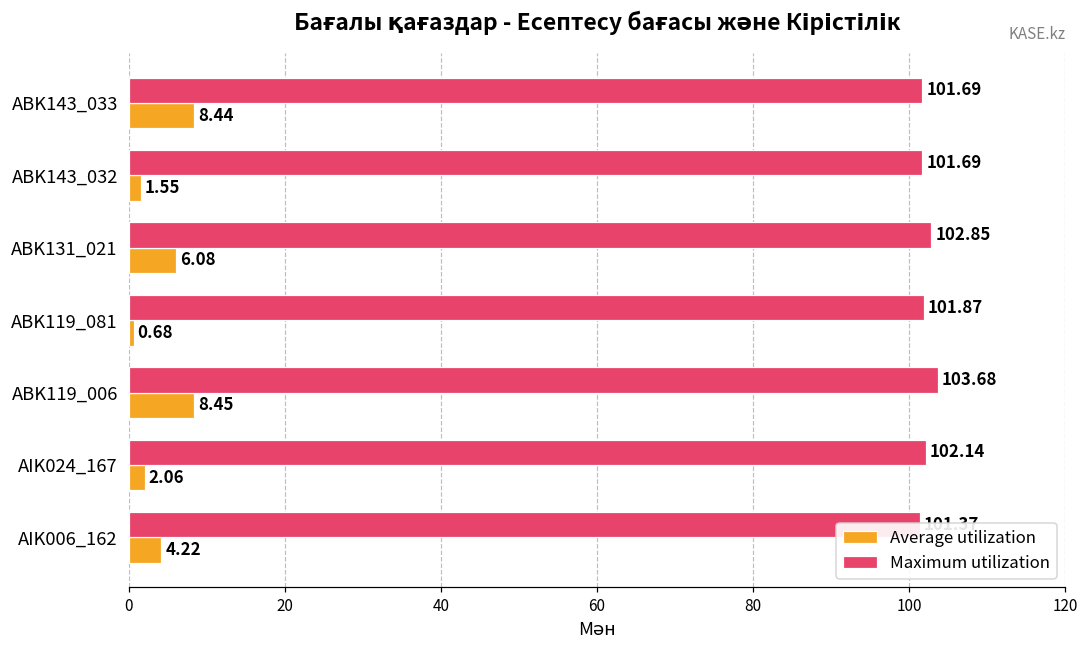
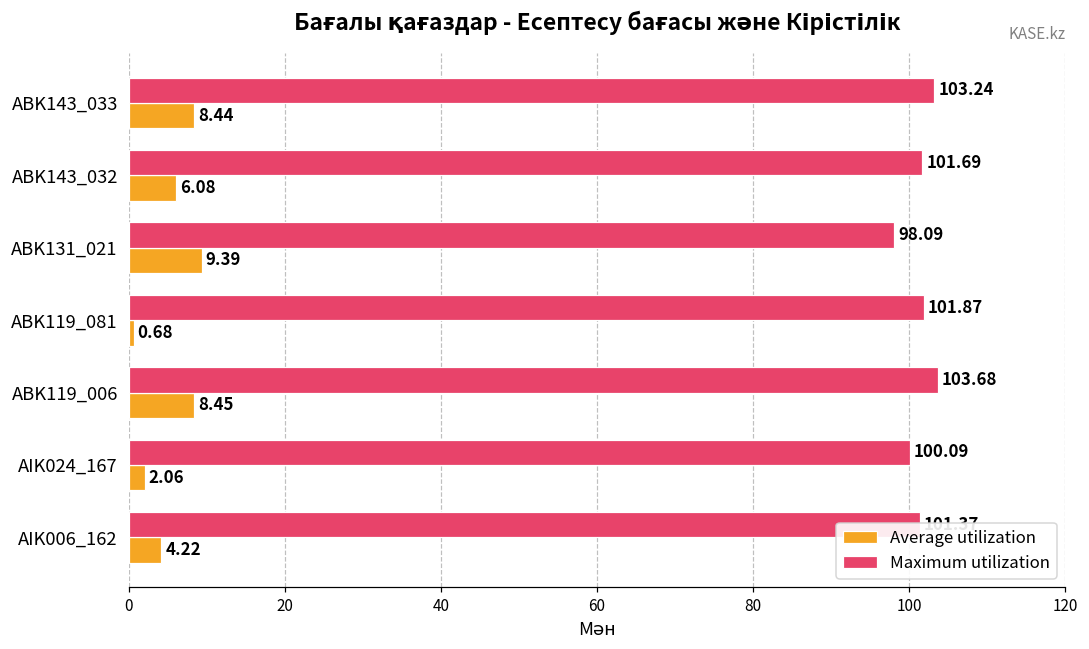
  {
    "Average utilization": {
      "ABK143_033": 8.44,
-     "ABK143_032": 1.55,
-     "ABK131_021": 6.08,
+     "ABK143_032": 6.08,
+     "ABK131_021": 9.39,
      "ABK119_081": 0.68,
      "ABK119_006": 8.45,
      "AIK024_167": 2.06,
      "AIK006_162": 4.22
    },
    "Maximum utilization": {
-     "ABK143_033": 101.69,
+     "ABK143_033": 103.24,
      "ABK143_032": 101.69,
-     "ABK131_021": 102.85,
+     "ABK131_021": 98.09,
      "ABK119_081": 101.87,
      "ABK119_006": 103.68,
-     "AIK024_167": 102.14
+     "AIK024_167": 100.09
    }
  }
